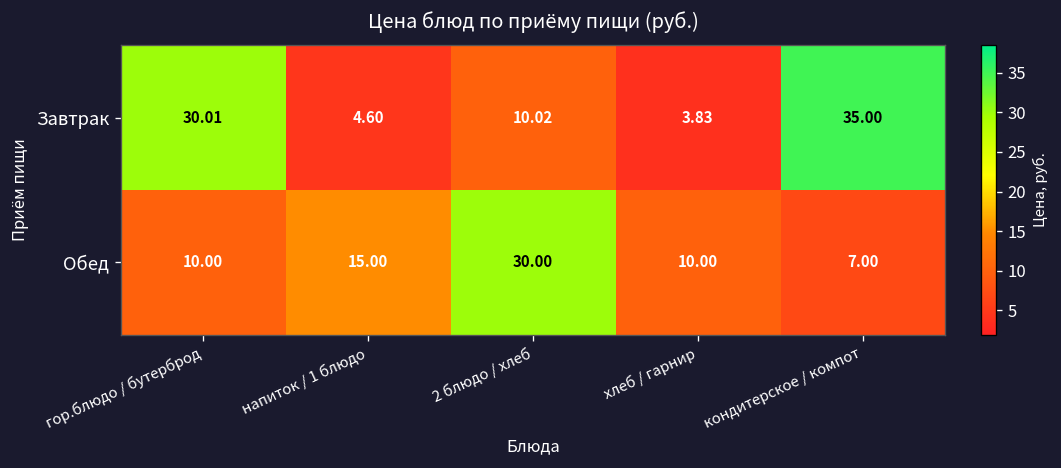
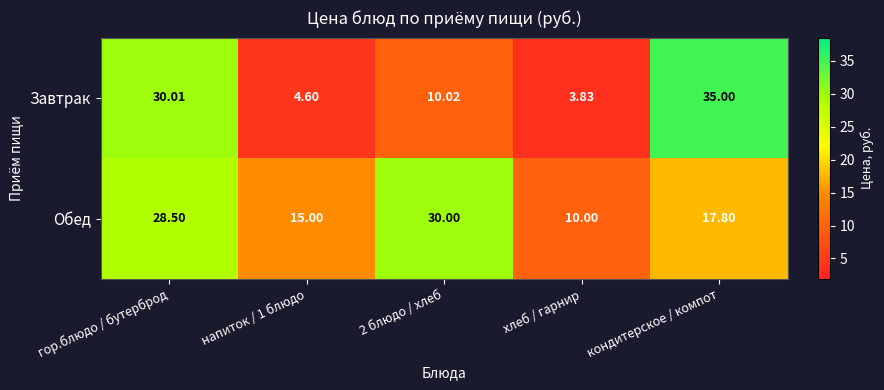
  {
    "Завтрак": {
      "гор.блюдо / бутерброд": 30.01,
      "напиток / 1 блюдо": 4.60,
      "2 блюдо / хлеб": 10.02,
      "хлеб / гарнир": 3.83,
      "кондитерское / компот": 35.00
    },
    "Обед": {
-     "гор.блюдо / бутерброд": 10.00,
+     "гор.блюдо / бутерброд": 28.50,
      "напиток / 1 блюдо": 15.00,
      "2 блюдо / хлеб": 30.00,
      "хлеб / гарнир": 10.00,
-     "кондитерское / компот": 7.00
+     "кондитерское / компот": 17.80
    }
  }
